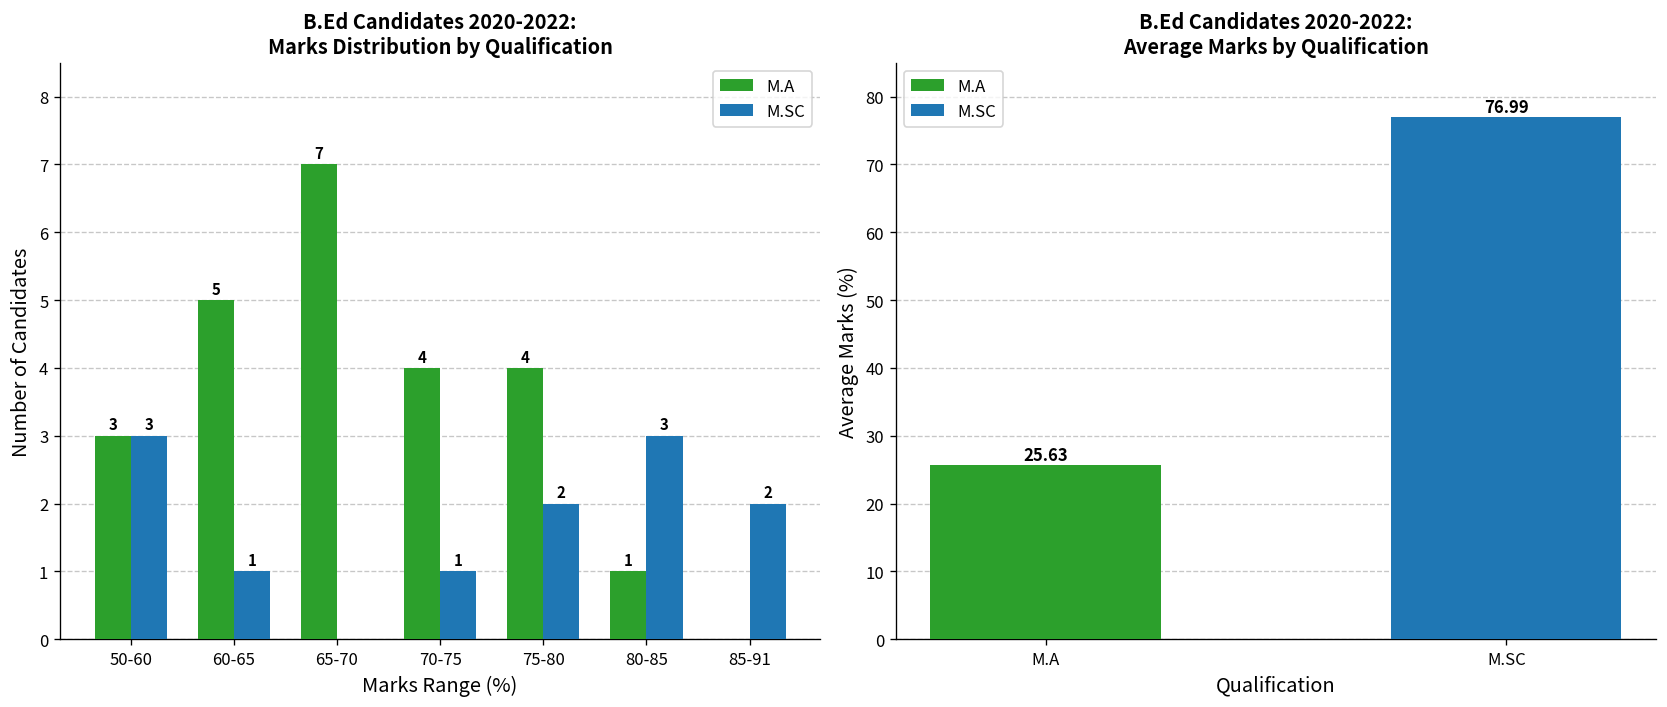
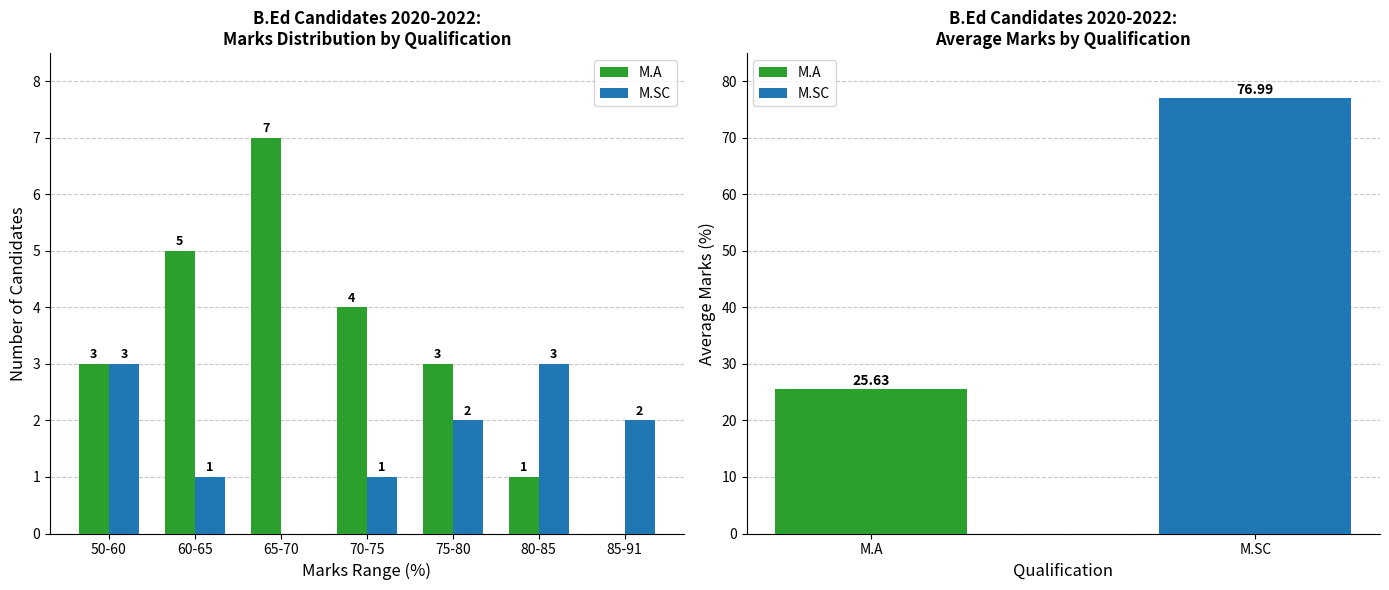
  {
    "B.Ed Candidates 2020-2022: Marks Distribution by Qualification": {
      "M.A": {
        "50-60": 3,
        "60-65": 5,
        "65-70": 7,
        "70-75": 4,
-       "75-80": 4,
+       "75-80": 3,
        "80-85": 1
      },
      "M.SC": {
        "50-60": 3,
        "60-65": 1,
        "70-75": 1,
        "75-80": 2,
        "80-85": 3,
        "85-91": 2
      }
    },
    "B.Ed Candidates 2020-2022: Average Marks by Qualification": {
      "M.A": 25.63,
      "M.SC": 76.99
    }
  }
